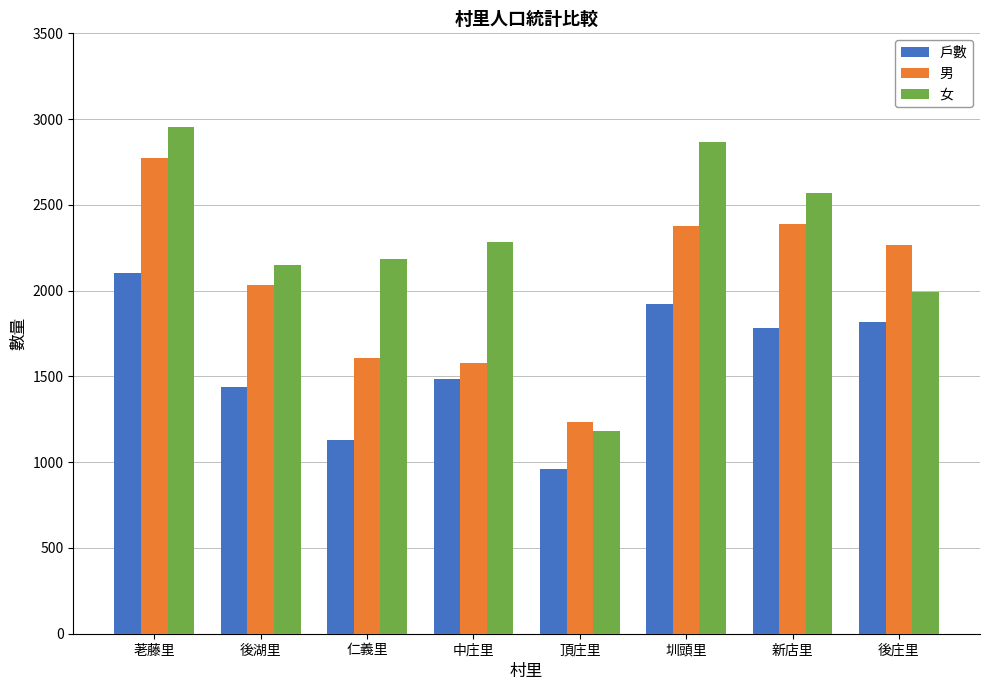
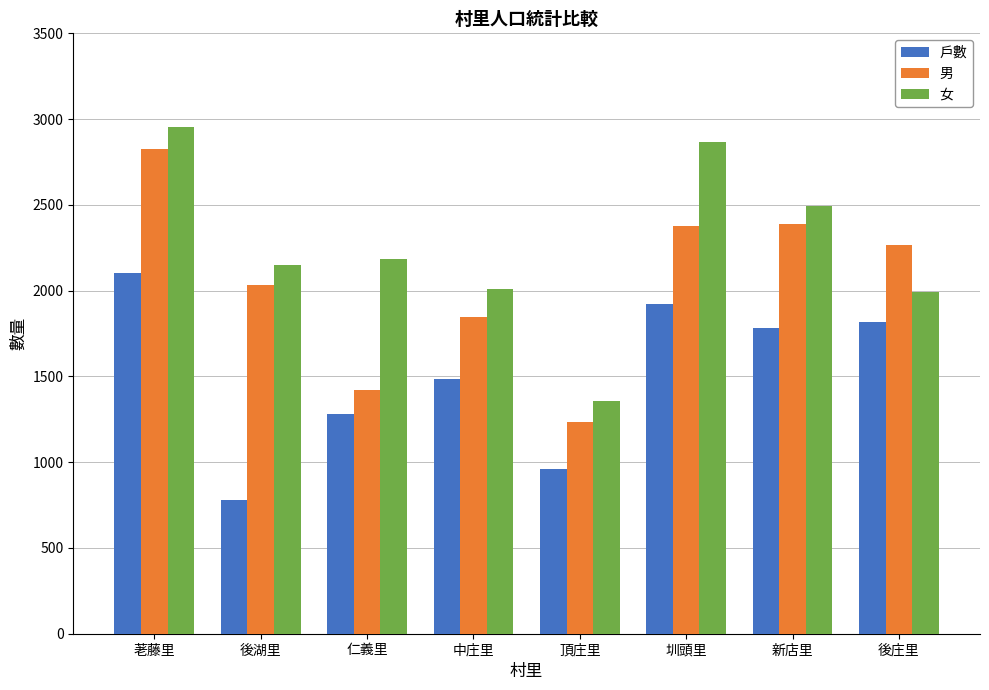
  {
    "戶數": {
      "荖藤里": 2100,
-     "後湖里": 1440,
-     "仁義里": 1130,
+     "後湖里": 780,
+     "仁義里": 1280,
      "中庄里": 1480,
      "頂庄里": 960,
      "圳頭里": 1920,
      "新店里": 1780,
      "後庄里": 1820
    },
    "男": {
-     "荖藤里": 2770,
+     "荖藤里": 2830,
      "後湖里": 2030,
-     "仁義里": 1610,
-     "中庄里": 1580,
+     "仁義里": 1420,
+     "中庄里": 1850,
      "頂庄里": 1240,
      "圳頭里": 2380,
      "新店里": 2390,
      "後庄里": 2270
    },
    "女": {
      "荖藤里": 2950,
      "後湖里": 2150,
      "仁義里": 2180,
-     "中庄里": 2280,
-     "頂庄里": 1180,
+     "中庄里": 2010,
+     "頂庄里": 1360,
      "圳頭里": 2860,
-     "新店里": 2570,
+     "新店里": 2490,
      "後庄里": 1990
    }
  }
